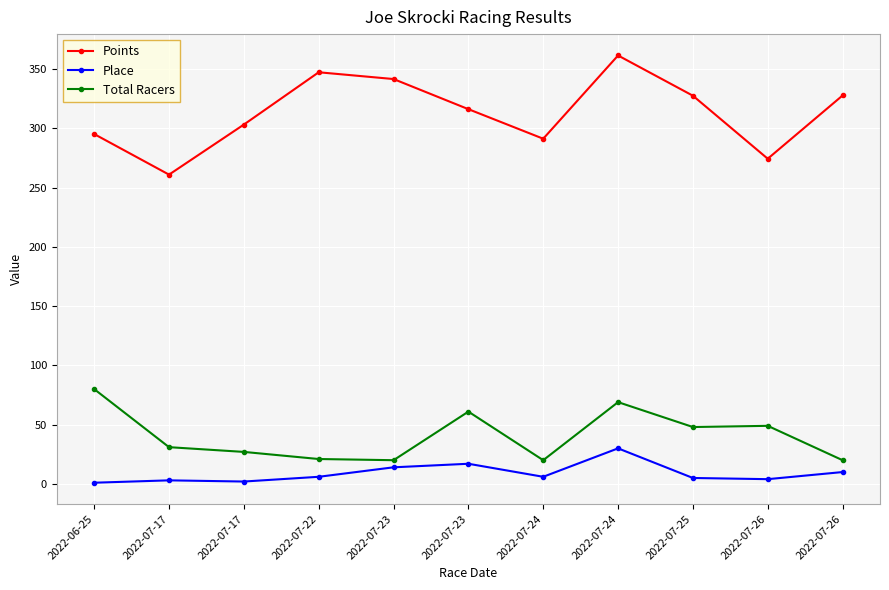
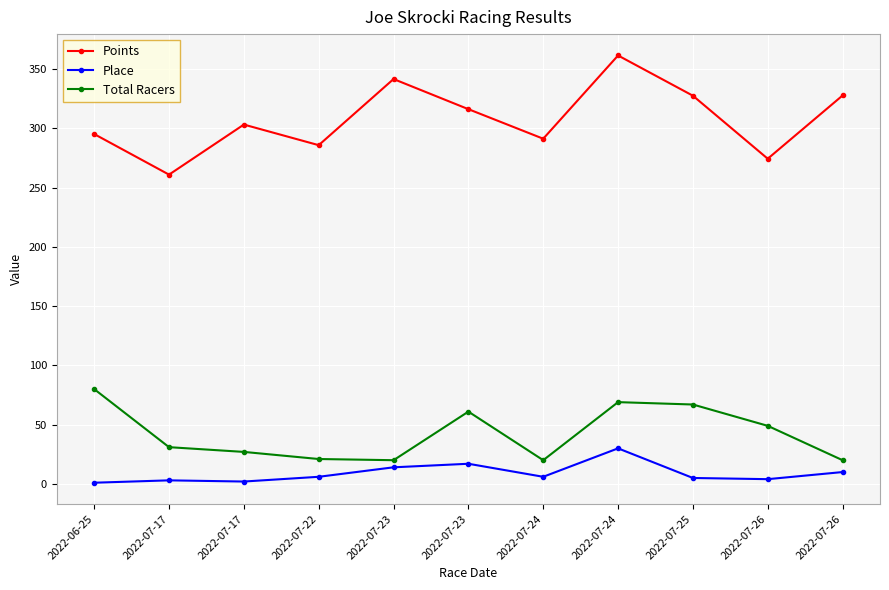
  {
    "Points": {
      "2022-06-25": 295,
-     "2022-07-22": 347,
+     "2022-07-22": 286,
      "2022-07-25": 328
    },
    "Place": {
      "2022-06-25": 1,
      "2022-07-22": 6,
      "2022-07-25": 5
    },
    "Total Racers": {
      "2022-06-25": 80,
      "2022-07-22": 21,
-     "2022-07-25": 48
+     "2022-07-25": 67
    }
  }
